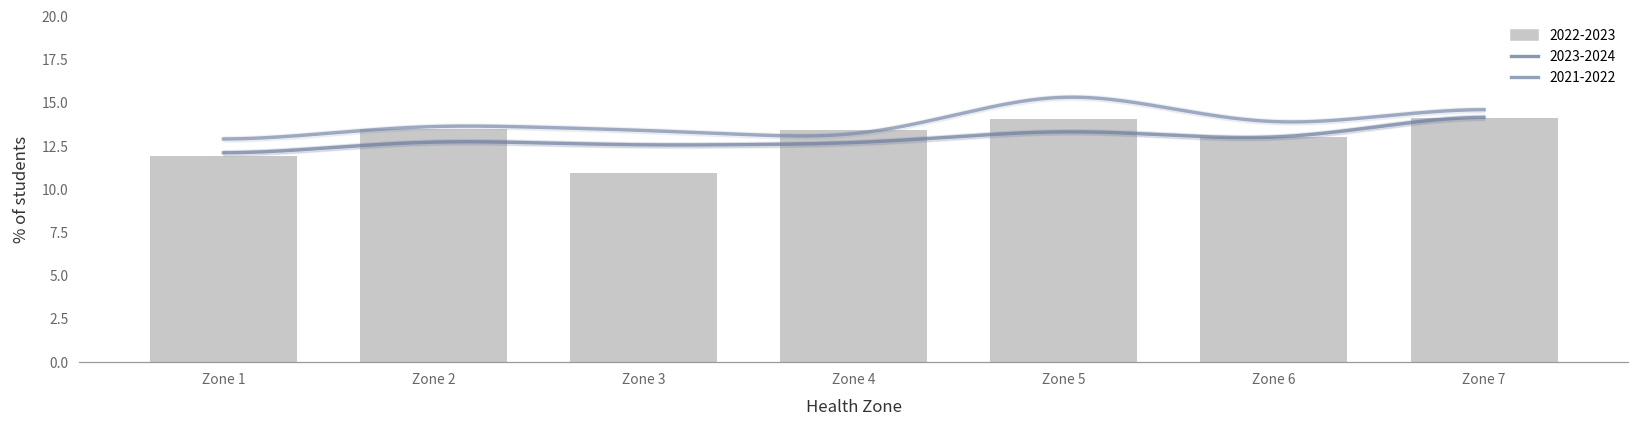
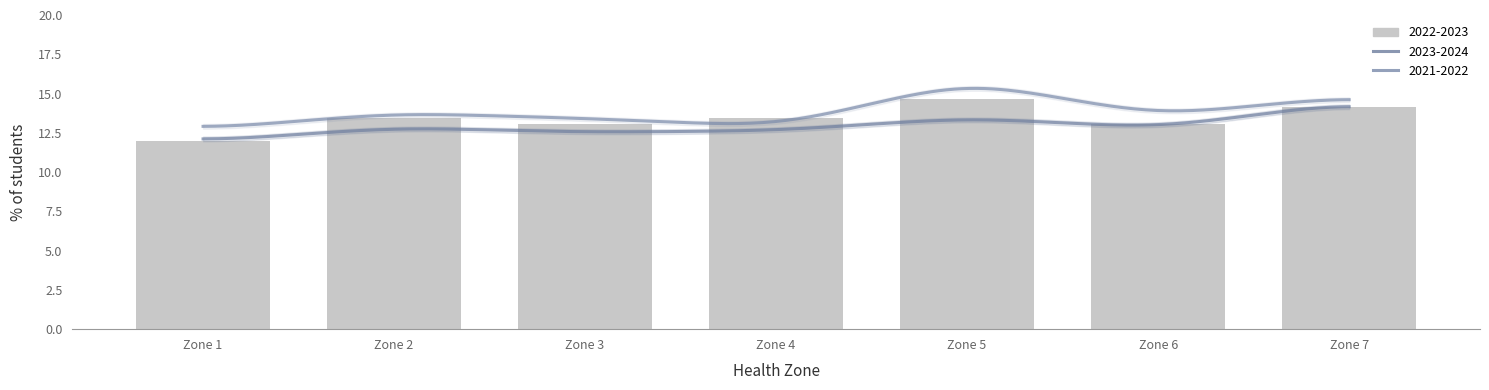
  {
    "2022-2023": {
      "Zone 1": 11.9,
      "Zone 2": 13.5,
-     "Zone 3": 11.0,
+     "Zone 3": 13.1,
      "Zone 4": 13.5,
-     "Zone 5": 14.0,
+     "Zone 5": 14.7,
      "Zone 6": 13.0,
      "Zone 7": 14.1
    }
  }
